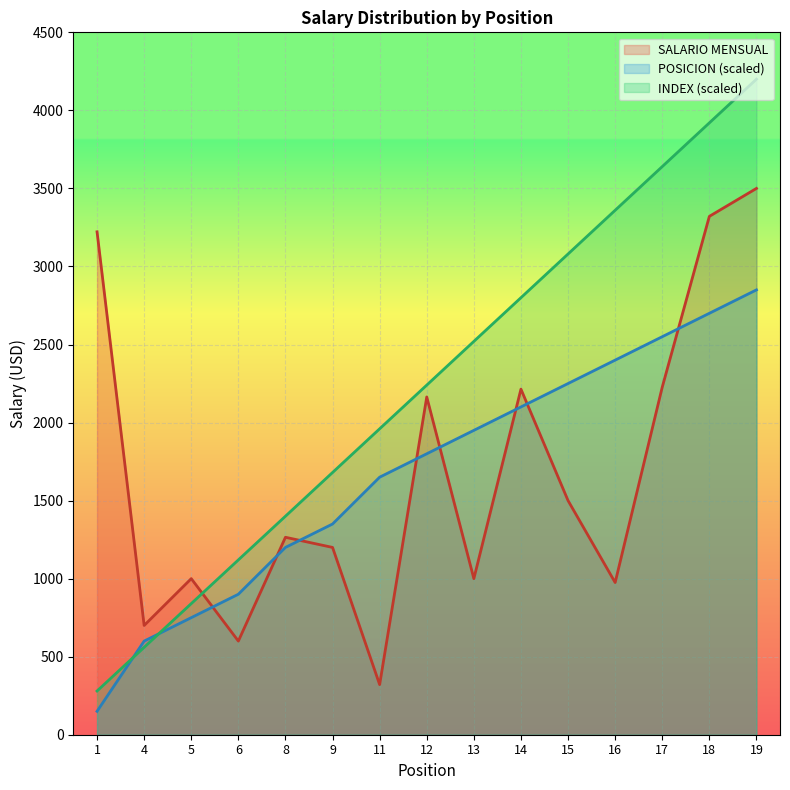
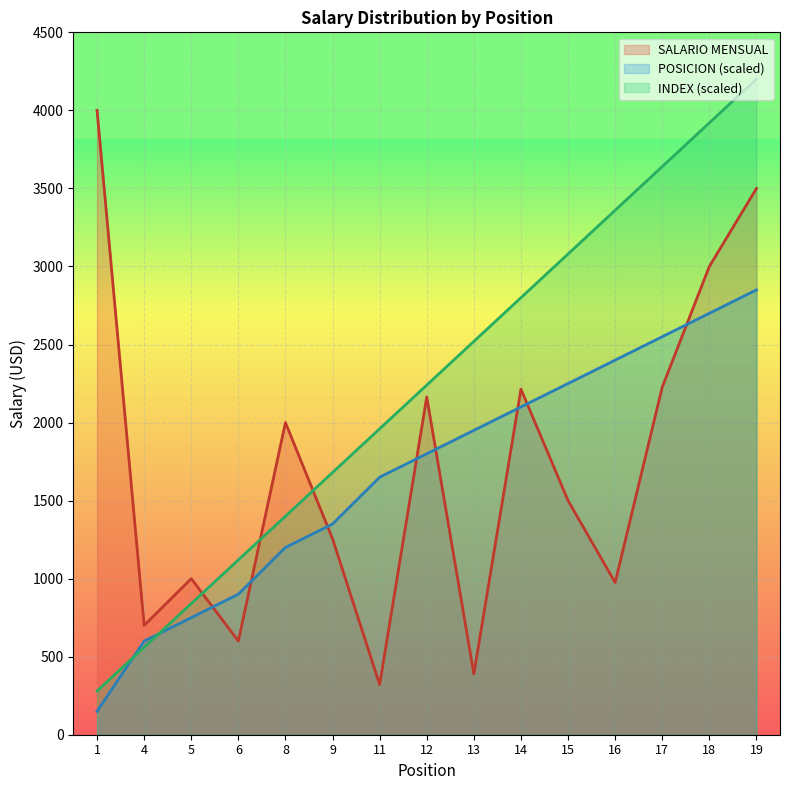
  {
    "SALARIO MENSUAL": {
-     "1": 3220,
+     "1": 4000,
      "4": 700,
      "5": 1000,
      "6": 600,
-     "8": 1270,
-     "9": 1200,
+     "8": 2000,
+     "9": 1260,
      "11": 320,
      "12": 2160,
-     "13": 1000,
+     "13": 390,
      "14": 2210,
      "15": 1500,
      "16": 980,
      "17": 2230,
-     "18": 3320,
+     "18": 3000,
      "19": 3500
    }
  }
